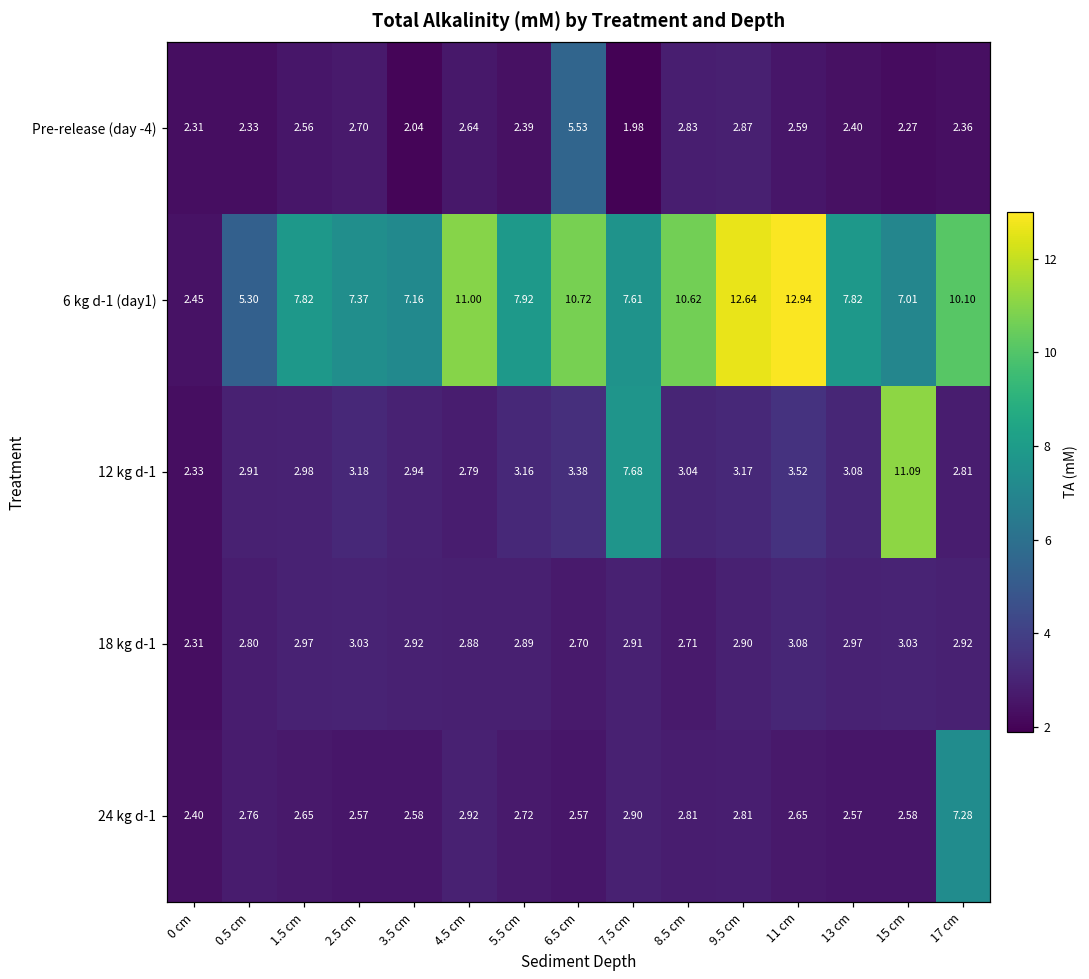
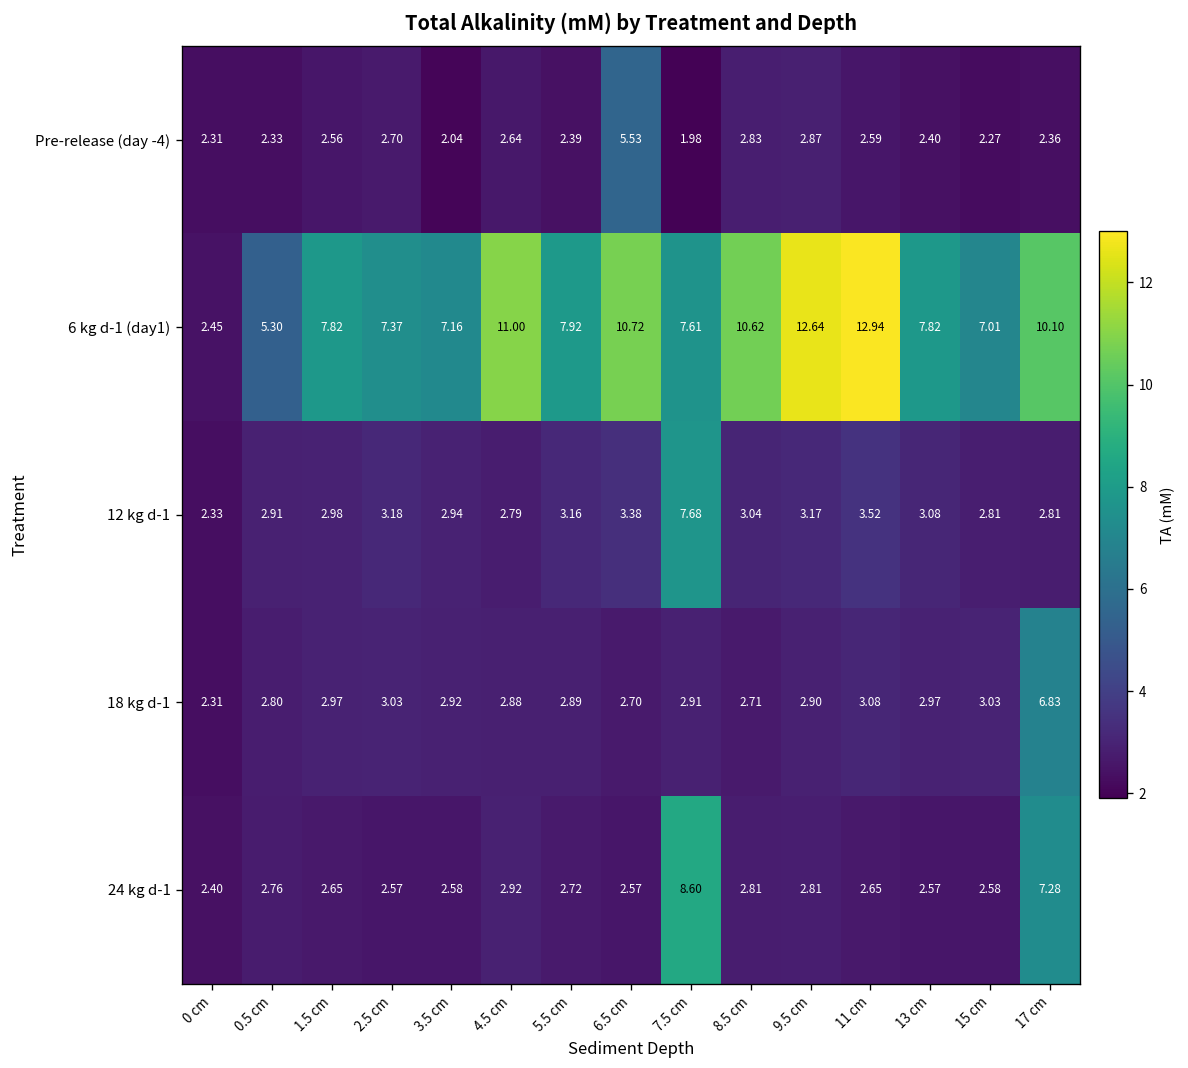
  {
    "Pre-release (day -4)": {
      "0 cm": 2.31,
      "0.5 cm": 2.33,
      "1.5 cm": 2.56,
      "2.5 cm": 2.70,
      "3.5 cm": 2.04,
      "4.5 cm": 2.64,
      "5.5 cm": 2.39,
      "6.5 cm": 5.53,
      "7.5 cm": 1.98,
      "8.5 cm": 2.83,
      "9.5 cm": 2.87,
      "11 cm": 2.59,
      "13 cm": 2.40,
      "15 cm": 2.27,
      "17 cm": 2.36
    },
    "6 kg d-1 (day1)": {
      "0 cm": 2.45,
      "0.5 cm": 5.30,
      "1.5 cm": 7.82,
      "2.5 cm": 7.37,
      "3.5 cm": 7.16,
      "4.5 cm": 11.00,
      "5.5 cm": 7.92,
      "6.5 cm": 10.72,
      "7.5 cm": 7.61,
      "8.5 cm": 10.62,
      "9.5 cm": 12.64,
      "11 cm": 12.94,
      "13 cm": 7.82,
      "15 cm": 7.01,
      "17 cm": 10.10
    },
    "12 kg d-1": {
      "0 cm": 2.33,
      "0.5 cm": 2.91,
      "1.5 cm": 2.98,
      "2.5 cm": 3.18,
      "3.5 cm": 2.94,
      "4.5 cm": 2.79,
      "5.5 cm": 3.16,
      "6.5 cm": 3.38,
      "7.5 cm": 7.68,
      "8.5 cm": 3.04,
      "9.5 cm": 3.17,
      "11 cm": 3.52,
      "13 cm": 3.08,
-     "15 cm": 11.09,
+     "15 cm": 2.81,
      "17 cm": 2.81
    },
    "18 kg d-1": {
      "0 cm": 2.31,
      "0.5 cm": 2.80,
      "1.5 cm": 2.97,
      "2.5 cm": 3.03,
      "3.5 cm": 2.92,
      "4.5 cm": 2.88,
      "5.5 cm": 2.89,
      "6.5 cm": 2.70,
      "7.5 cm": 2.91,
      "8.5 cm": 2.71,
      "9.5 cm": 2.90,
      "11 cm": 3.08,
      "13 cm": 2.97,
      "15 cm": 3.03,
-     "17 cm": 2.92
+     "17 cm": 6.83
    },
    "24 kg d-1": {
      "0 cm": 2.40,
      "0.5 cm": 2.76,
      "1.5 cm": 2.65,
      "2.5 cm": 2.57,
      "3.5 cm": 2.58,
      "4.5 cm": 2.92,
      "5.5 cm": 2.72,
      "6.5 cm": 2.57,
-     "7.5 cm": 2.90,
+     "7.5 cm": 8.60,
      "8.5 cm": 2.81,
      "9.5 cm": 2.81,
      "11 cm": 2.65,
      "13 cm": 2.57,
      "15 cm": 2.58,
      "17 cm": 7.28
    }
  }
